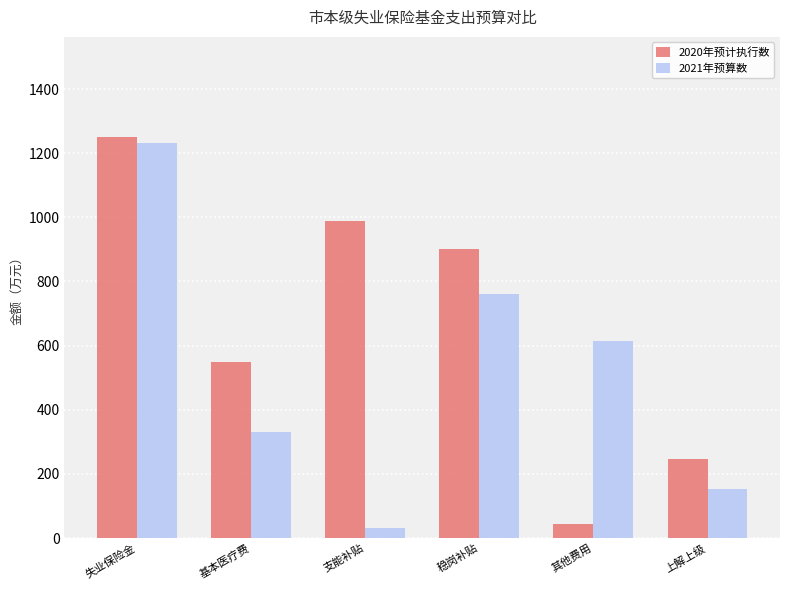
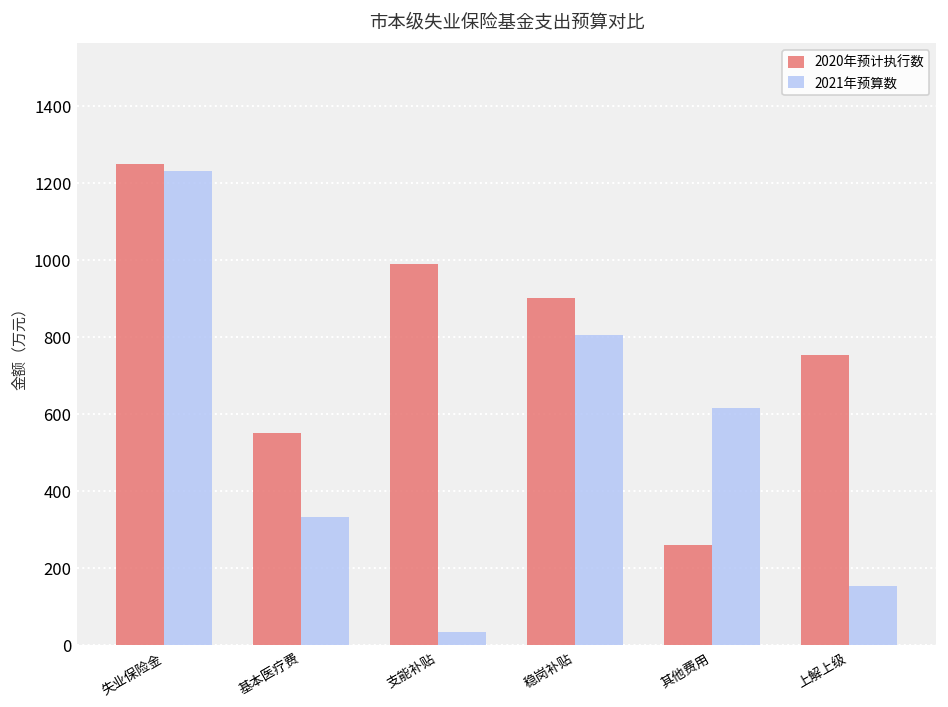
  {
    "2020年预计执行数": {
      "失业保险金": 1250,
      "基本医疗费": 550,
      "支能补贴": 990,
      "稳岗补贴": 900,
-     "其他费用": 40,
-     "上解上级": 250
+     "其他费用": 260,
+     "上解上级": 750
    },
    "2021年预算数": {
      "失业保险金": 1230,
      "基本医疗费": 330,
      "支能补贴": 30,
-     "稳岗补贴": 760,
+     "稳岗补贴": 810,
      "其他费用": 610,
      "上解上级": 150
    }
  }
